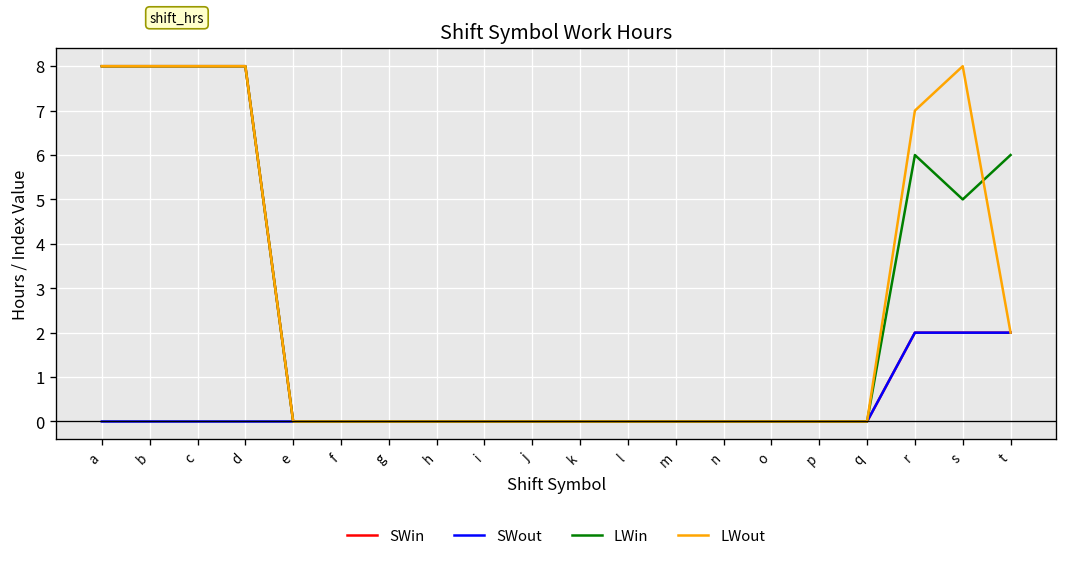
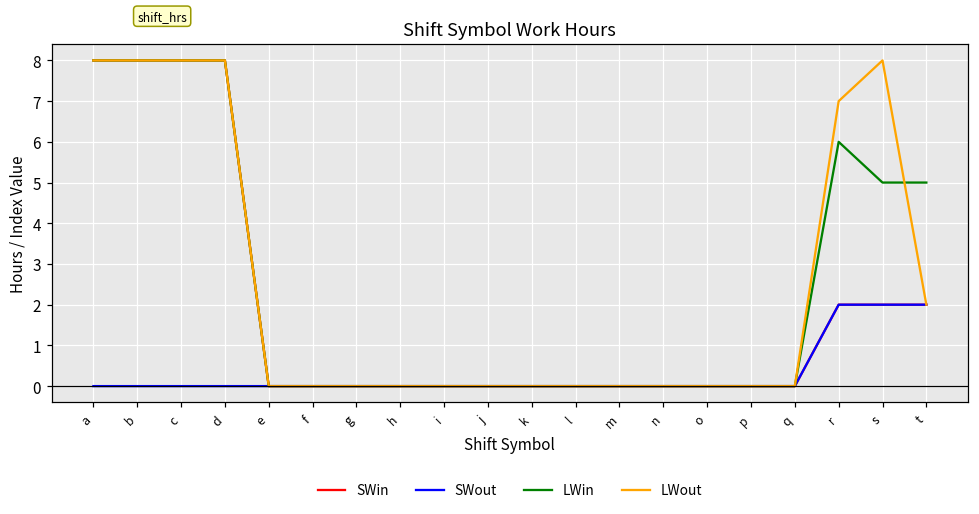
  {
    "SWout": {
      "a": 0,
      "b": 0,
      "c": 0,
      "d": 0
    },
    "LWin": {
      "r": 6,
      "s": 5,
-     "t": 6
+     "t": 5
    },
    "LWout": {
      "r": 7,
      "s": 8
    }
  }
